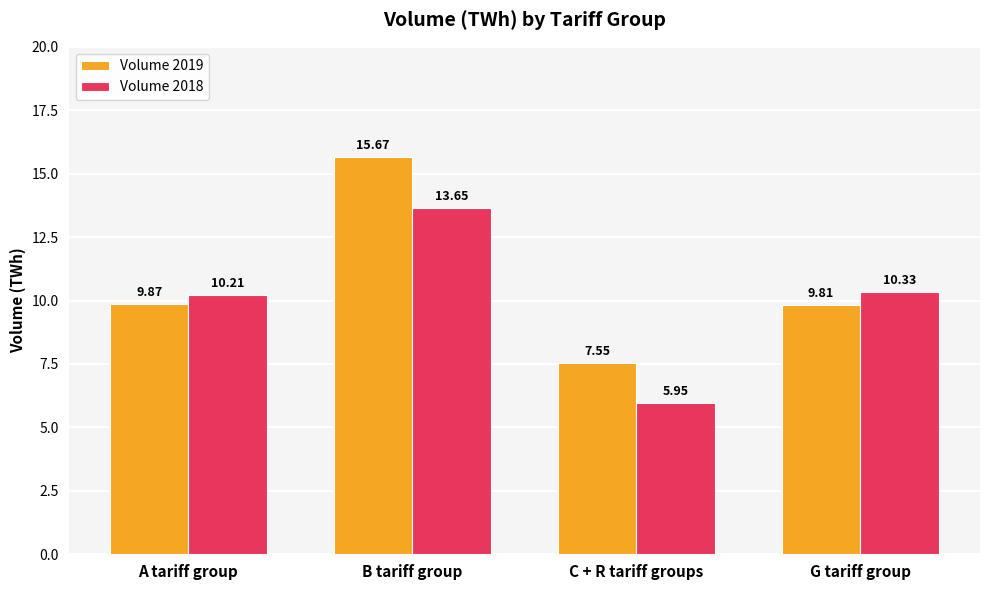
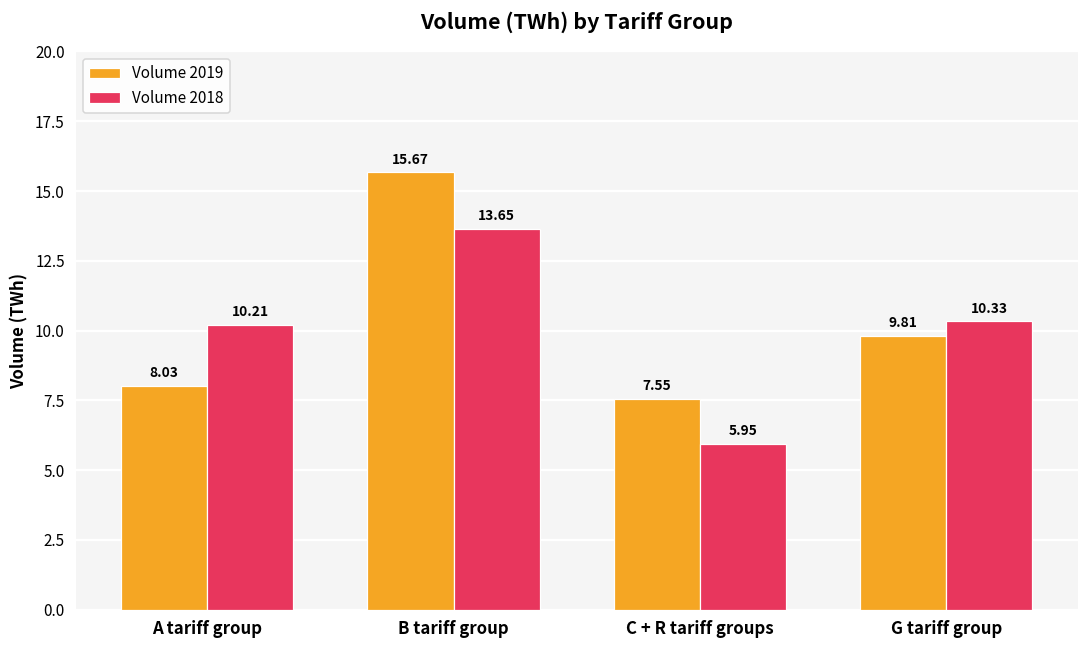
  {
    "Volume 2019": {
-     "A tariff group": 9.87,
+     "A tariff group": 8.03,
      "B tariff group": 15.67,
      "C + R tariff groups": 7.55,
      "G tariff group": 9.81
    },
    "Volume 2018": {
      "A tariff group": 10.21,
      "B tariff group": 13.65,
      "C + R tariff groups": 5.95,
      "G tariff group": 10.33
    }
  }
